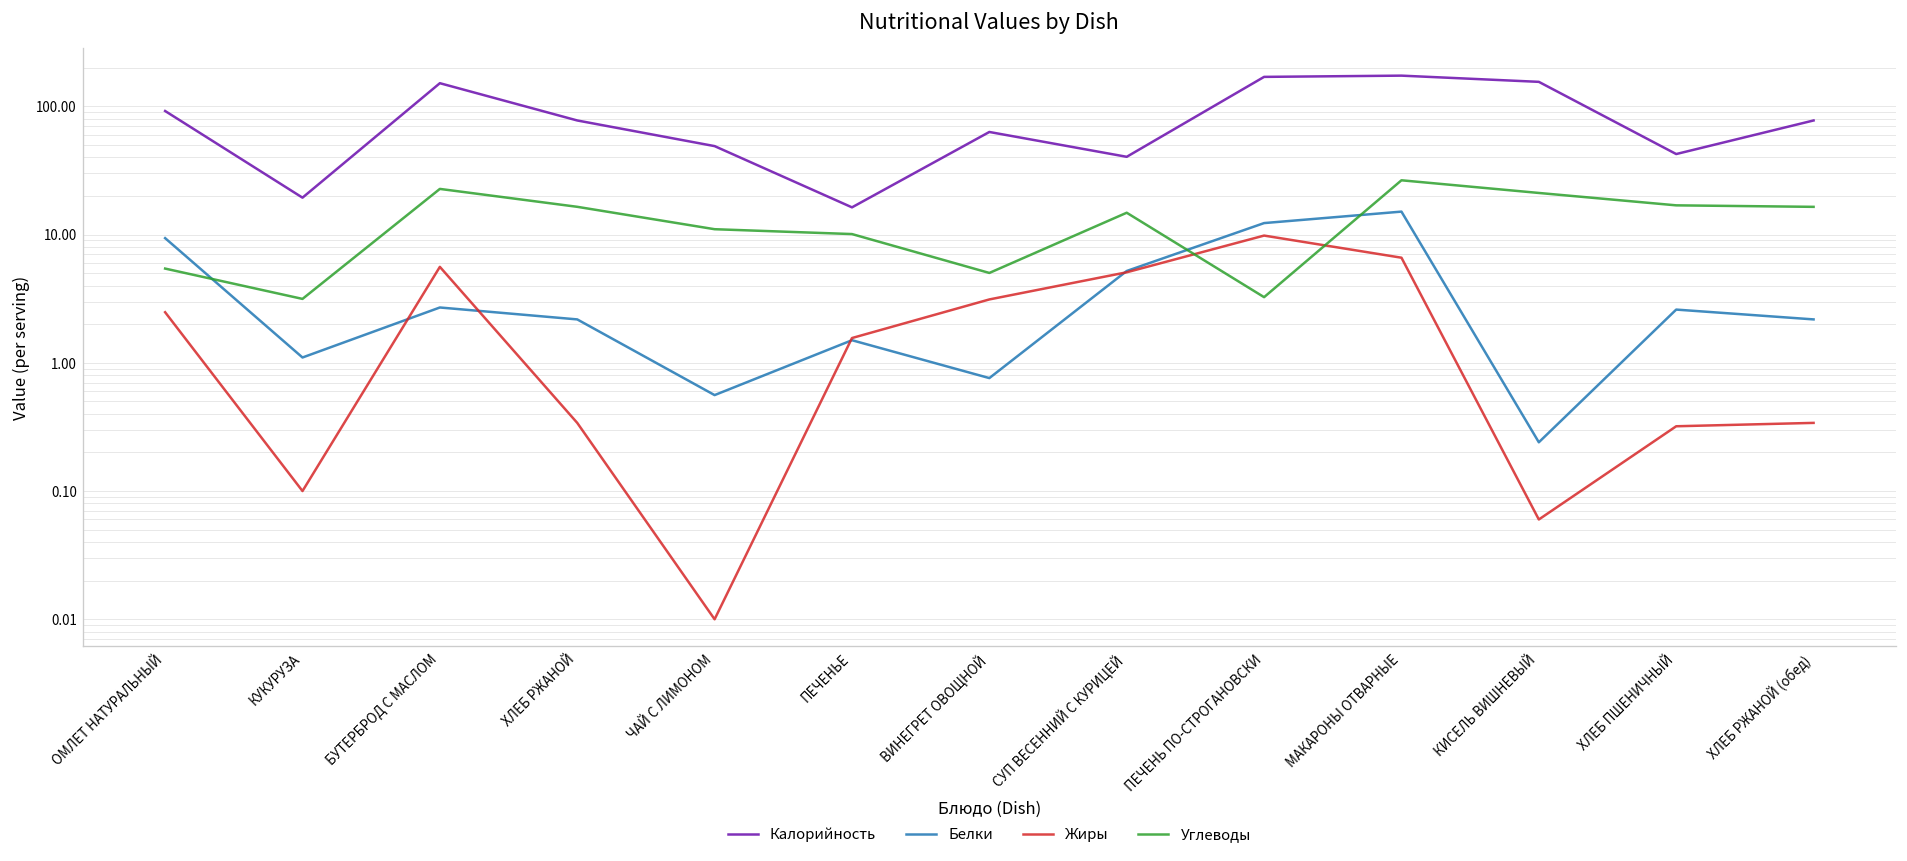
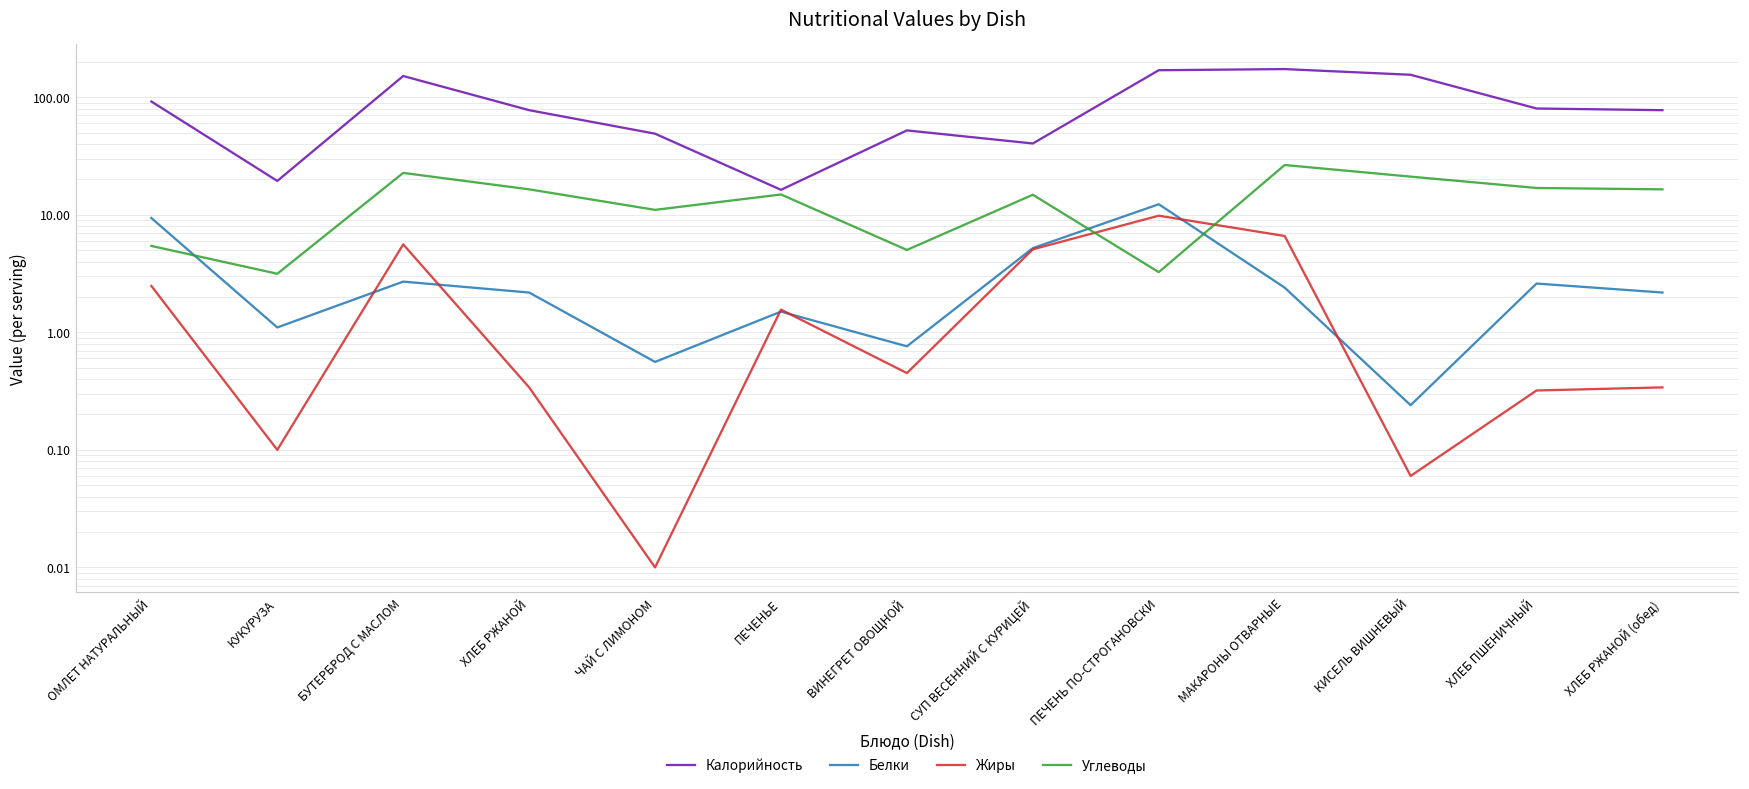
  {
    "Калорийность": {
      "ОМЛЕТ НАТУРАЛЬНЫЙ": 90,
      "КУКУРУЗА": 19,
      "БУТЕРБРОД С МАСЛОМ": 150,
      "ХЛЕБ РЖАНОЙ": 80,
      "ЧАЙ С ЛИМОНОМ": 50,
      "ПЕЧЕНЬЕ": 16,
-     "ВИНЕГРЕТ ОВОЩНОЙ": 60,
+     "ВИНЕГРЕТ ОВОЩНОЙ": 50,
      "СУП ВЕСЕННИЙ С КУРИЦЕЙ": 40,
      "ПЕЧЕНЬ ПО-СТРОГАНОВСКИ": 170,
      "МАКАРОНЫ ОТВАРНЫЕ": 170,
      "КИСЕЛЬ ВИШНЕВЫЙ": 160,
-     "ХЛЕБ ПШЕНИЧНЫЙ": 42,
+     "ХЛЕБ ПШЕНИЧНЫЙ": 80,
      "ХЛЕБ РЖАНОЙ (обед)": 80
    },
    "Белки": {
      "ОМЛЕТ НАТУРАЛЬНЫЙ": 9,
      "КУКУРУЗА": 1.1,
      "БУТЕРБРОД С МАСЛОМ": 2.7,
      "ХЛЕБ РЖАНОЙ": 2.2,
      "ЧАЙ С ЛИМОНОМ": 0.6,
      "ВИНЕГРЕТ ОВОЩНОЙ": 0.8,
      "ПЕЧЕНЬ ПО-СТРОГАНОВСКИ": 12,
-     "МАКАРОНЫ ОТВАРНЫЕ": 15,
+     "МАКАРОНЫ ОТВАРНЫЕ": 2.4,
      "КИСЕЛЬ ВИШНЕВЫЙ": 0.24,
      "ХЛЕБ ПШЕНИЧНЫЙ": 2.6,
      "ХЛЕБ РЖАНОЙ (обед)": 2.2
    },
    "Жиры": {
      "ОМЛЕТ НАТУРАЛЬНЫЙ": 2.5,
      "КУКУРУЗА": 0.10,
      "БУТЕРБРОД С МАСЛОМ": 6,
      "ХЛЕБ РЖАНОЙ": 0.34,
      "ЧАЙ С ЛИМОНОМ": 0.01,
-     "ВИНЕГРЕТ ОВОЩНОЙ": 3.1,
+     "ВИНЕГРЕТ ОВОЩНОЙ": 0.45,
      "ПЕЧЕНЬ ПО-СТРОГАНОВСКИ": 10,
      "МАКАРОНЫ ОТВАРНЫЕ": 7,
      "КИСЕЛЬ ВИШНЕВЫЙ": 0.06,
      "ХЛЕБ ПШЕНИЧНЫЙ": 0.32,
      "ХЛЕБ РЖАНОЙ (обед)": 0.34
    },
    "Углеводы": {
      "ОМЛЕТ НАТУРАЛЬНЫЙ": 5,
      "КУКУРУЗА": 3,
      "БУТЕРБРОД С МАСЛОМ": 23,
      "ХЛЕБ РЖАНОЙ": 16,
      "ЧАЙ С ЛИМОНОМ": 11,
-     "ПЕЧЕНЬЕ": 10,
+     "ПЕЧЕНЬЕ": 15,
      "ВИНЕГРЕТ ОВОЩНОЙ": 5,
      "СУП ВЕСЕННИЙ С КУРИЦЕЙ": 15,
      "ПЕЧЕНЬ ПО-СТРОГАНОВСКИ": 3.3,
      "МАКАРОНЫ ОТВАРНЫЕ": 27,
      "КИСЕЛЬ ВИШНЕВЫЙ": 21,
      "ХЛЕБ ПШЕНИЧНЫЙ": 17,
      "ХЛЕБ РЖАНОЙ (обед)": 16
    }
  }
